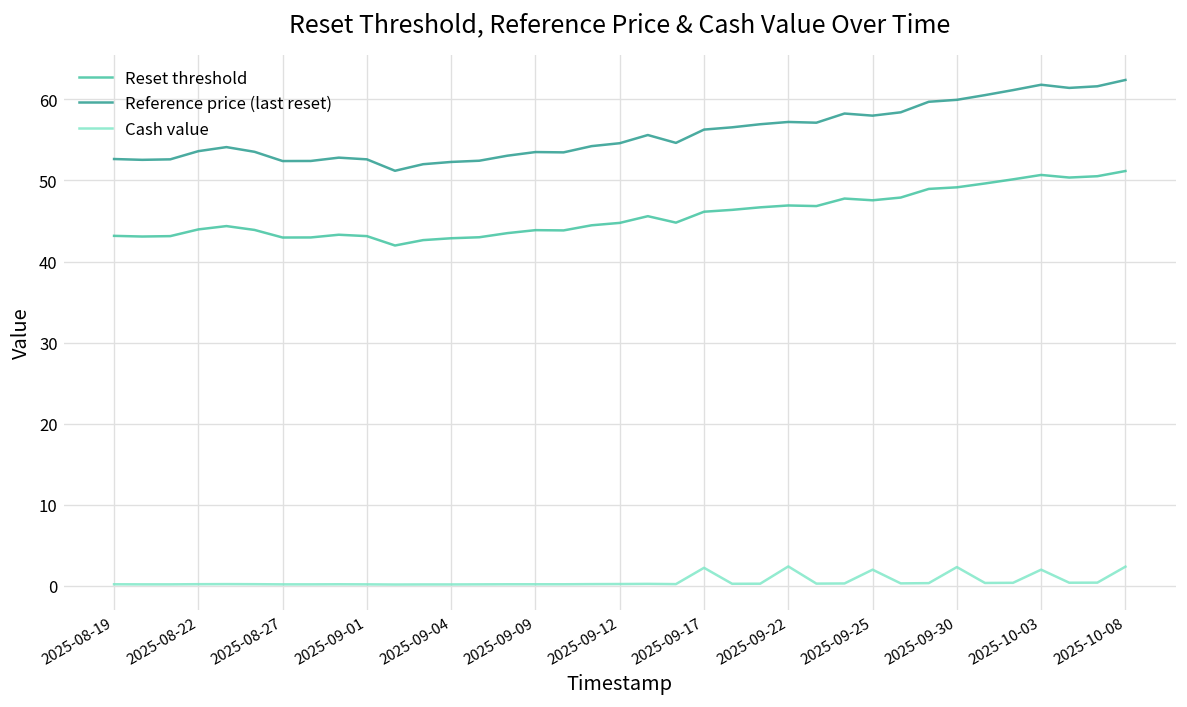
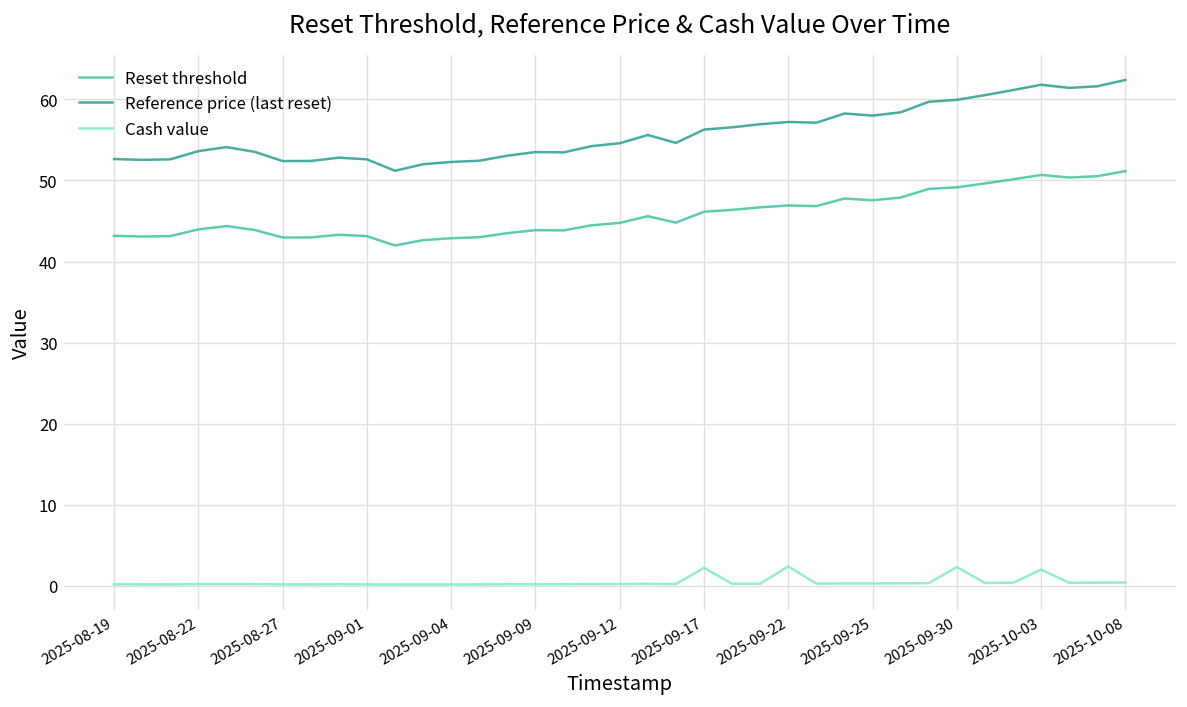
  {
    "Cash value": {
      "2025-08-19": 0,
      "2025-08-22": 0,
      "2025-08-27": 0,
      "2025-09-01": 0,
      "2025-09-04": 0,
      "2025-09-09": 0,
      "2025-09-12": 0,
      "2025-09-17": 2,
      "2025-09-22": 2,
-     "2025-09-25": 2,
+     "2025-09-25": 0,
      "2025-09-30": 2,
      "2025-10-03": 2,
-     "2025-10-08": 2
+     "2025-10-08": 0
    }
  }
